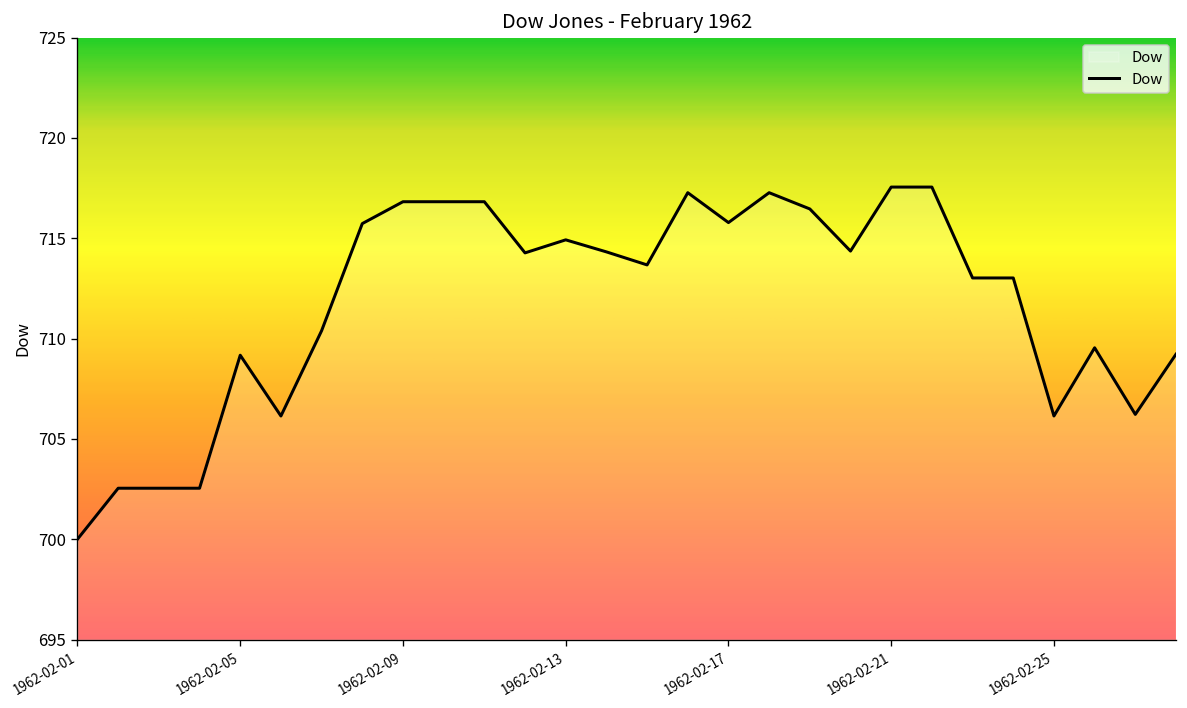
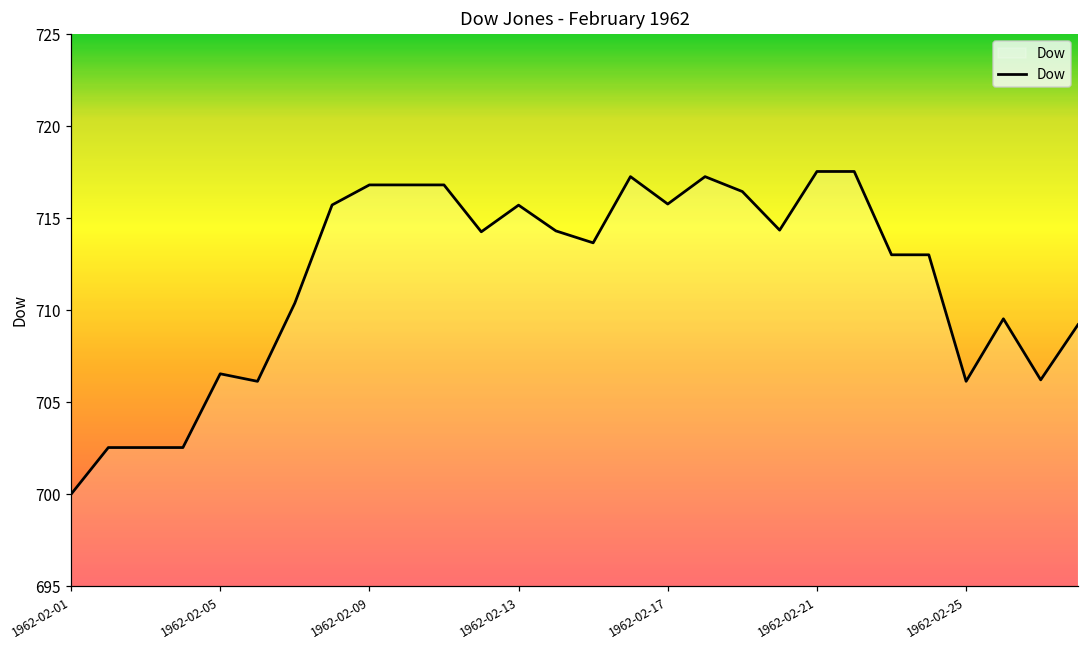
  {
    "1962-02-01": 700.0,
-   "1962-02-05": 709.2,
+   "1962-02-05": 706.6,
    "1962-02-09": 716.8,
-   "1962-02-13": 714.9,
+   "1962-02-13": 715.7,
    "1962-02-17": 715.8,
    "1962-02-21": 717.6,
    "1962-02-25": 706.1
  }
